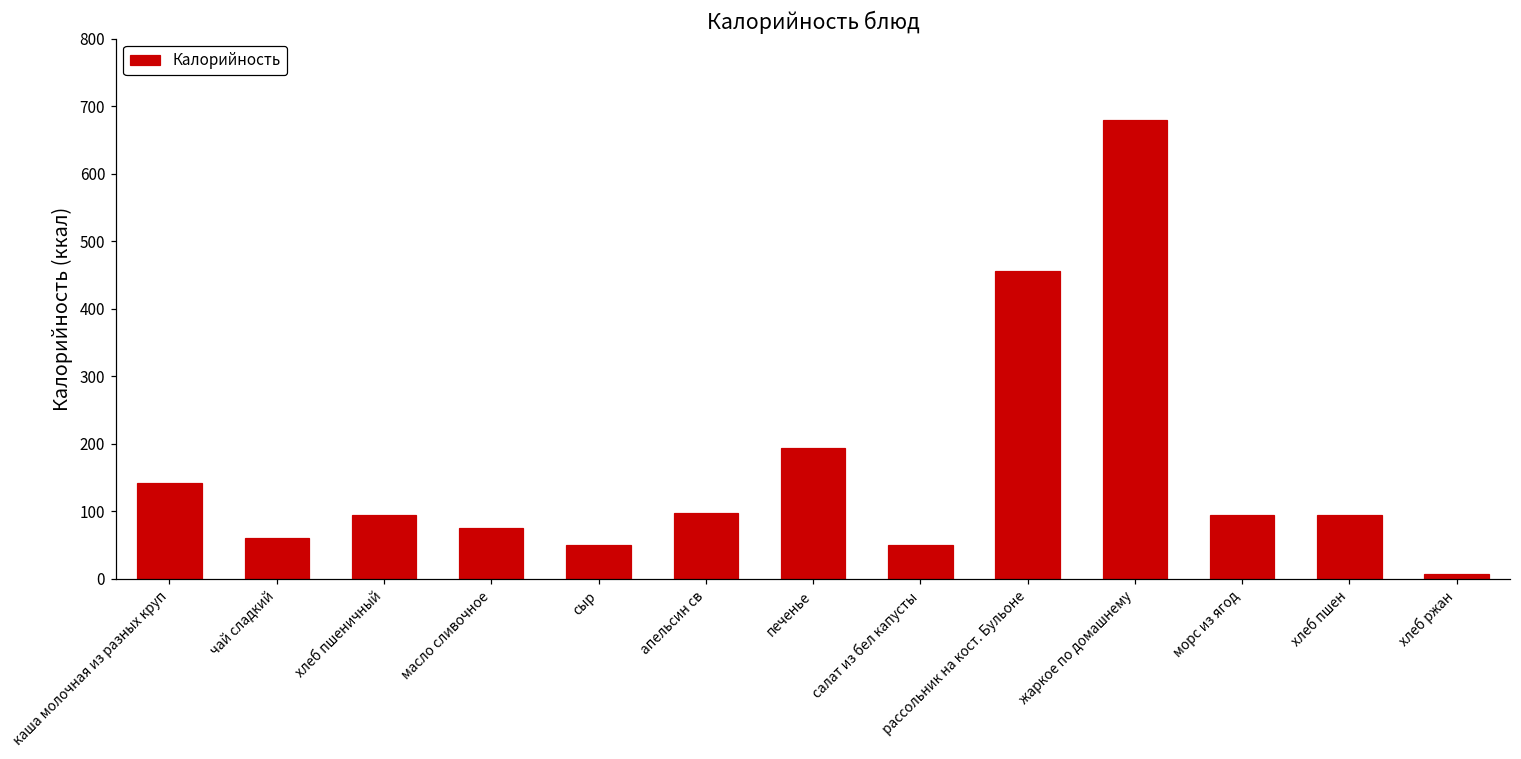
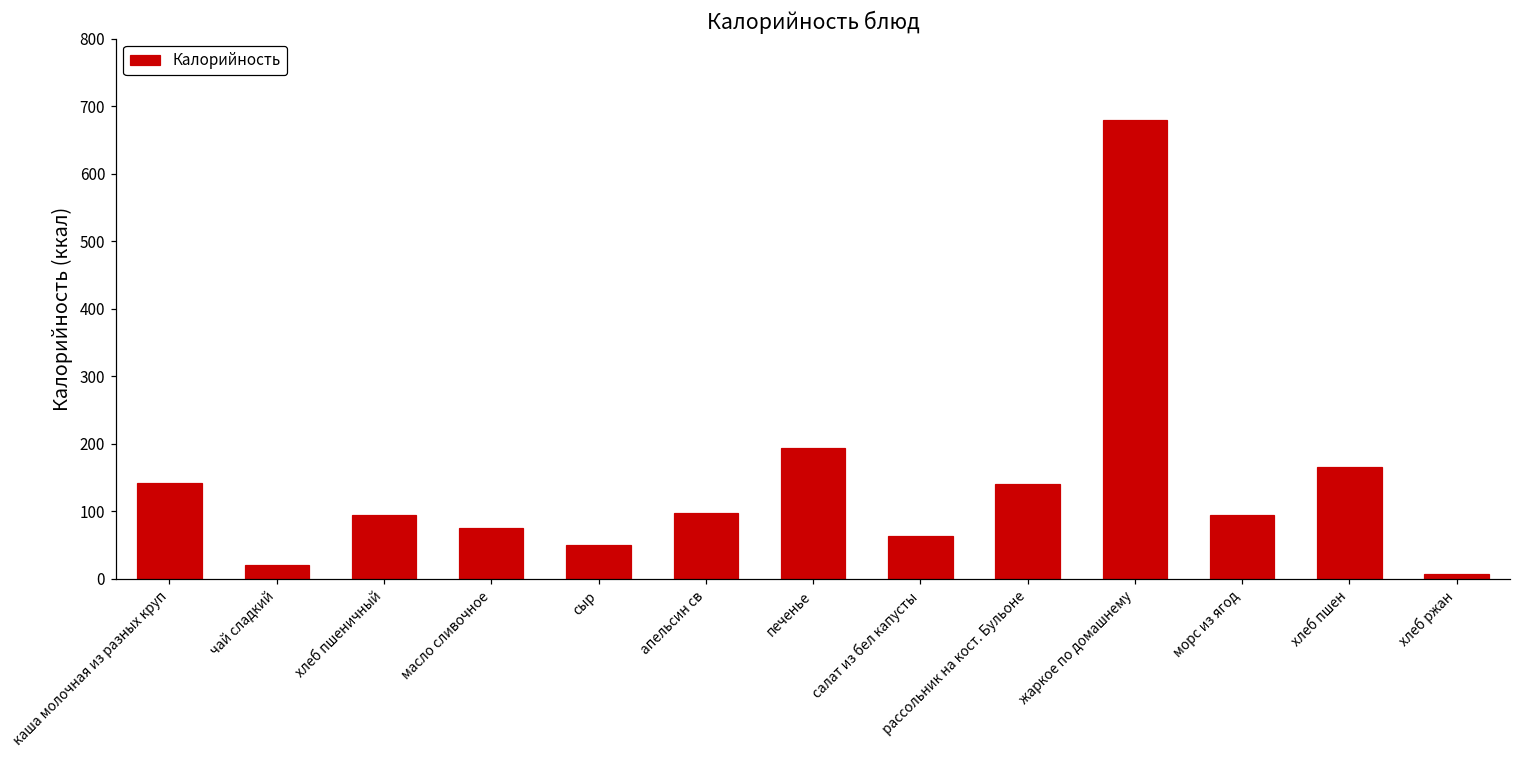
  {
    "каша молочная из разных круп": 140,
-   "чай сладкий": 60,
+   "чай сладкий": 20,
    "хлеб пшеничный": 90,
    "масло сливочное": 70,
    "сыр": 50,
    "апельсин св": 100,
    "печенье": 190,
-   "салат из бел капусты": 50,
-   "рассольник на кост. Бульоне": 460,
+   "салат из бел капусты": 60,
+   "рассольник на кост. Бульоне": 140,
    "жаркое по домашнему": 680,
    "морс из ягод": 90,
-   "хлеб пшен": 90,
+   "хлеб пшен": 170,
    "хлеб ржан": 10
  }
